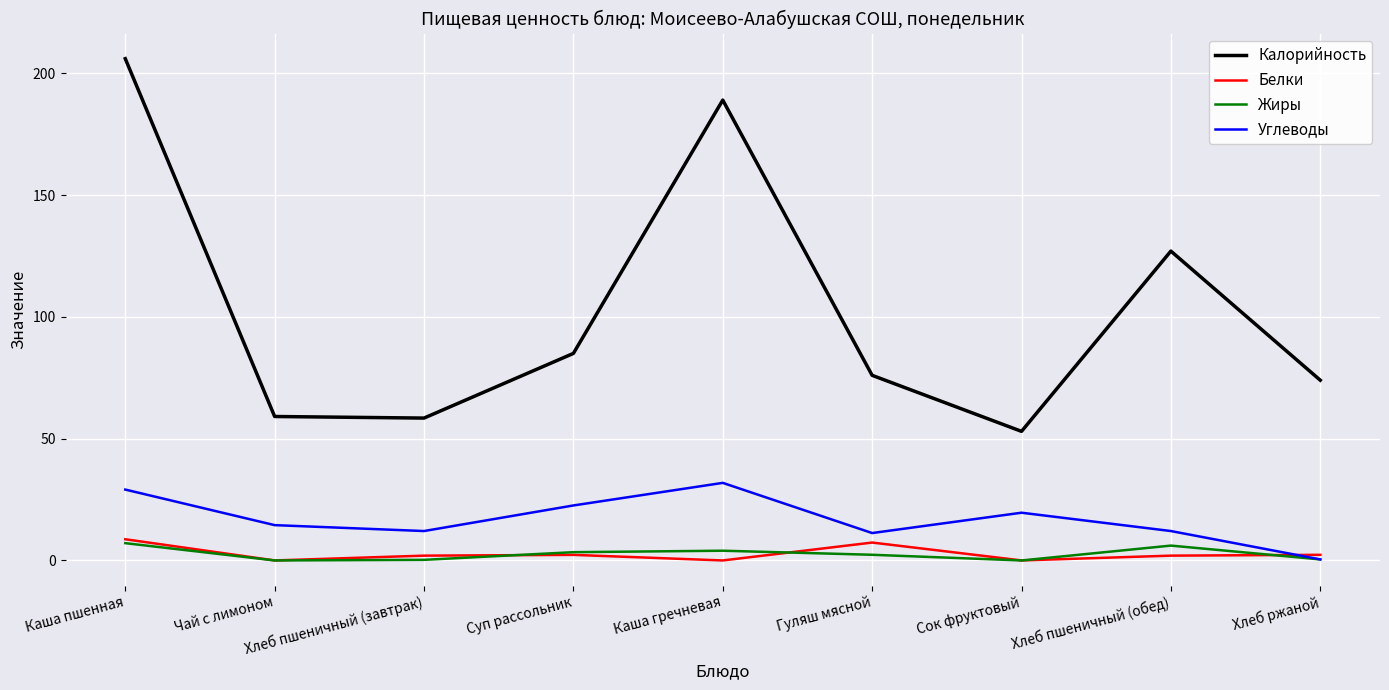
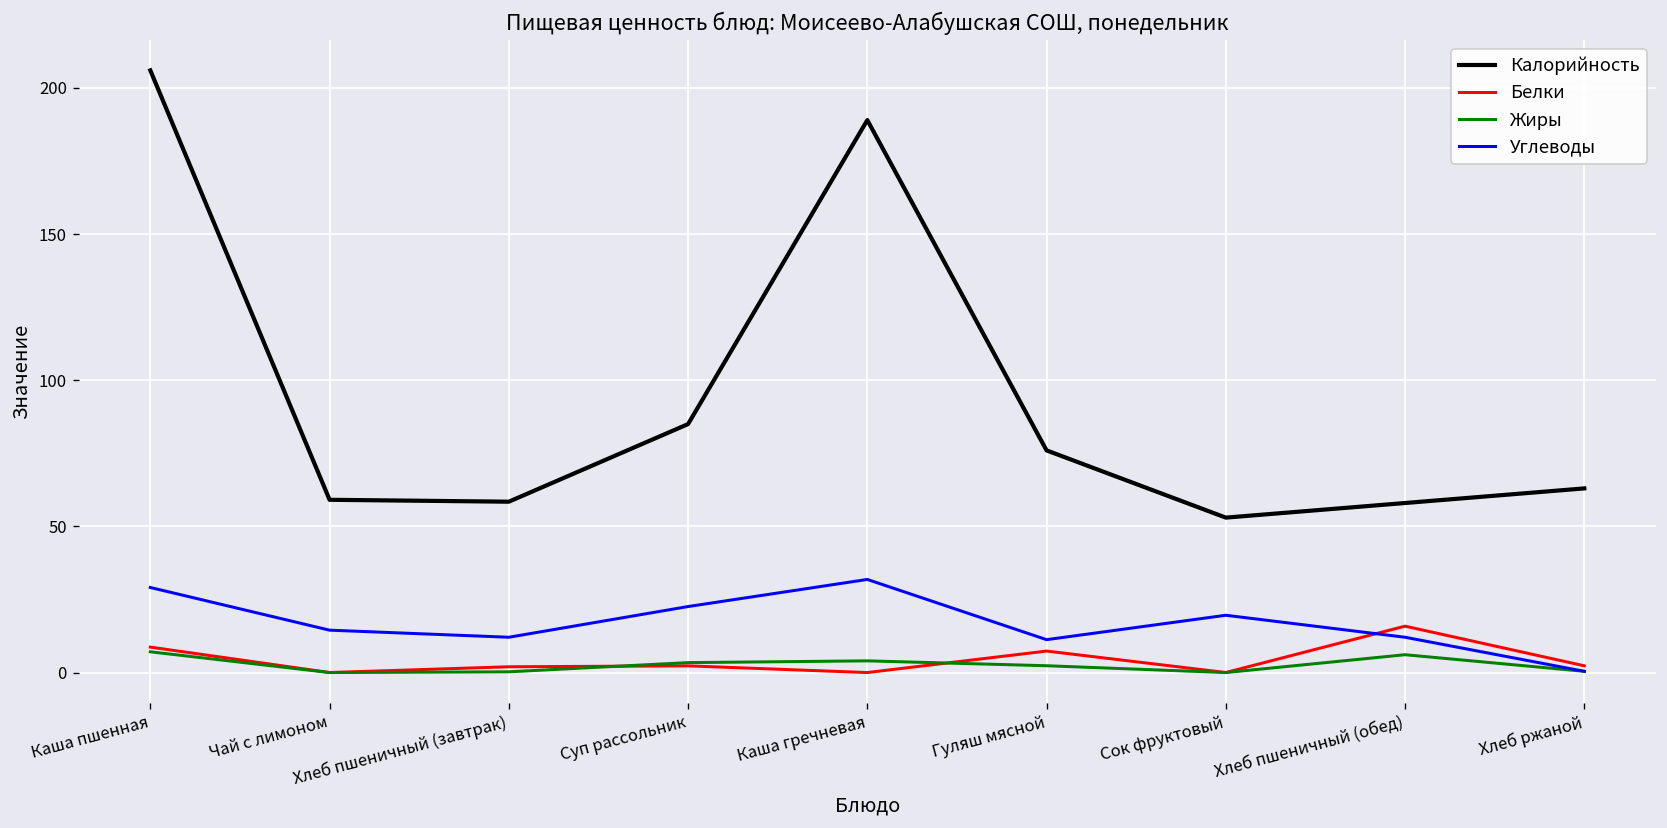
  {
    "Калорийность": {
      "Каша пшенная": 206,
      "Чай с лимоном": 59,
      "Хлеб пшеничный (завтрак)": 58,
      "Суп рассольник": 85,
      "Каша гречневая": 189,
      "Гуляш мясной": 76,
      "Сок фруктовый": 53,
-     "Хлеб пшеничный (обед)": 127,
-     "Хлеб ржаной": 74
+     "Хлеб пшеничный (обед)": 58,
+     "Хлеб ржаной": 63
    },
    "Белки": {
      "Каша пшенная": 9,
      "Хлеб пшеничный (завтрак)": 2,
      "Суп рассольник": 2,
      "Каша гречневая": 0,
      "Гуляш мясной": 7,
-     "Хлеб пшеничный (обед)": 2,
+     "Хлеб пшеничный (обед)": 16,
      "Хлеб ржаной": 2
    },
    "Жиры": {
      "Каша пшенная": 7,
      "Хлеб пшеничный (завтрак)": 0,
      "Суп рассольник": 3,
      "Каша гречневая": 4,
      "Гуляш мясной": 2,
      "Хлеб пшеничный (обед)": 6
    },
    "Углеводы": {
      "Каша пшенная": 29,
      "Чай с лимоном": 15,
      "Хлеб пшеничный (завтрак)": 12,
      "Суп рассольник": 23,
      "Каша гречневая": 32,
      "Гуляш мясной": 11,
      "Сок фруктовый": 20,
      "Хлеб пшеничный (обед)": 12
    }
  }
